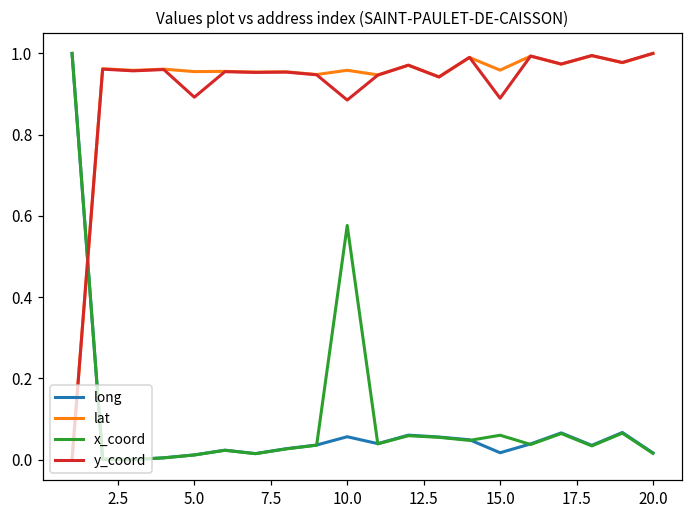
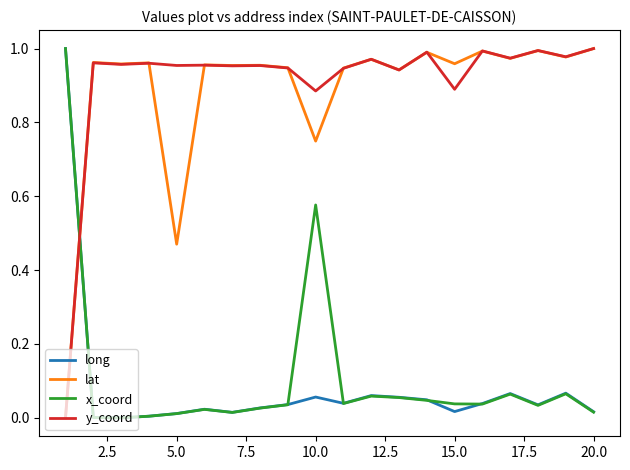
  {
    "long": {
      "10.0": 0.06,
      "15.0": 0.02
    },
    "lat": {
-     "5.0": 0.96,
-     "10.0": 0.96,
+     "5.0": 0.47,
+     "10.0": 0.75,
      "15.0": 0.96
    },
    "x_coord": {
      "10.0": 0.58,
-     "15.0": 0.06
+     "15.0": 0.04
    },
    "y_coord": {
-     "5.0": 0.89,
+     "5.0": 0.95,
      "10.0": 0.89,
      "15.0": 0.89
    }
  }
